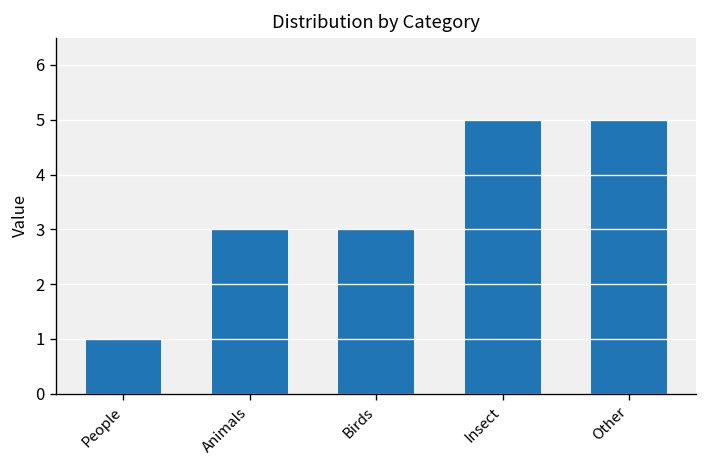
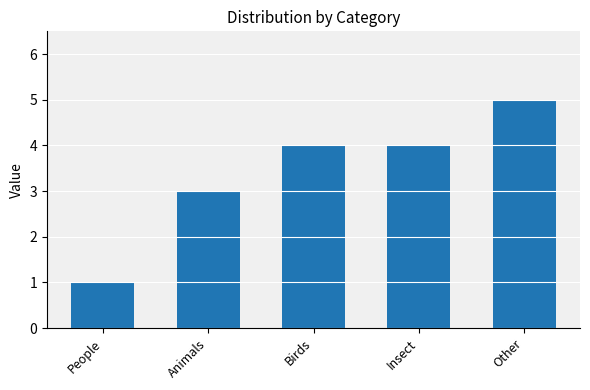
  {
    "People": 1,
    "Animals": 3,
-   "Birds": 3,
-   "Insect": 5,
+   "Birds": 4,
+   "Insect": 4,
    "Other": 5
  }
